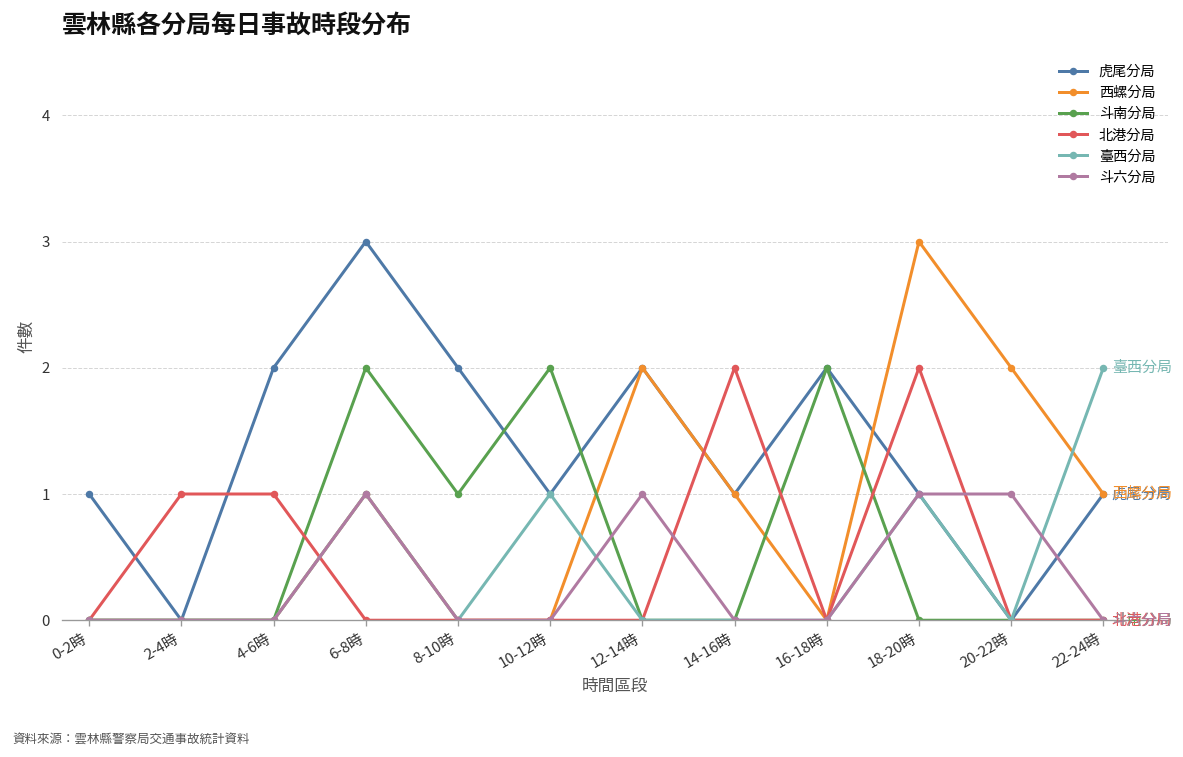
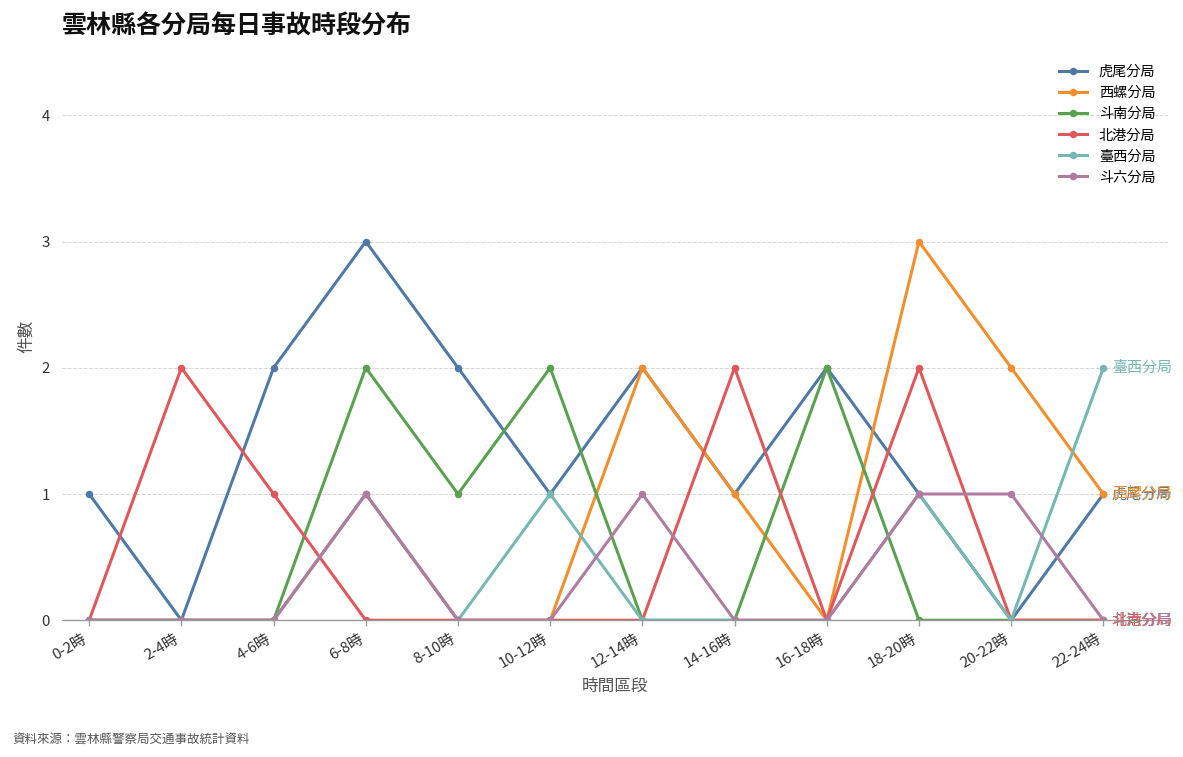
  {
    "虎尾分局": {
      "0-2時": 1,
      "4-6時": 2,
      "6-8時": 3,
      "8-10時": 2
    },
    "西螺分局": {
      "18-20時": 3,
      "20-22時": 2
    },
    "斗南分局": {
      "6-8時": 2,
      "8-10時": 1,
      "10-12時": 2,
      "18-20時": 0
    },
    "北港分局": {
-     "2-4時": 1,
+     "2-4時": 2,
      "4-6時": 1,
      "6-8時": 0,
      "14-16時": 2,
      "18-20時": 2
    },
    "臺西分局": {
      "22-24時": 2
    },
    "斗六分局": {
      "12-14時": 1,
      "20-22時": 1
    }
  }
